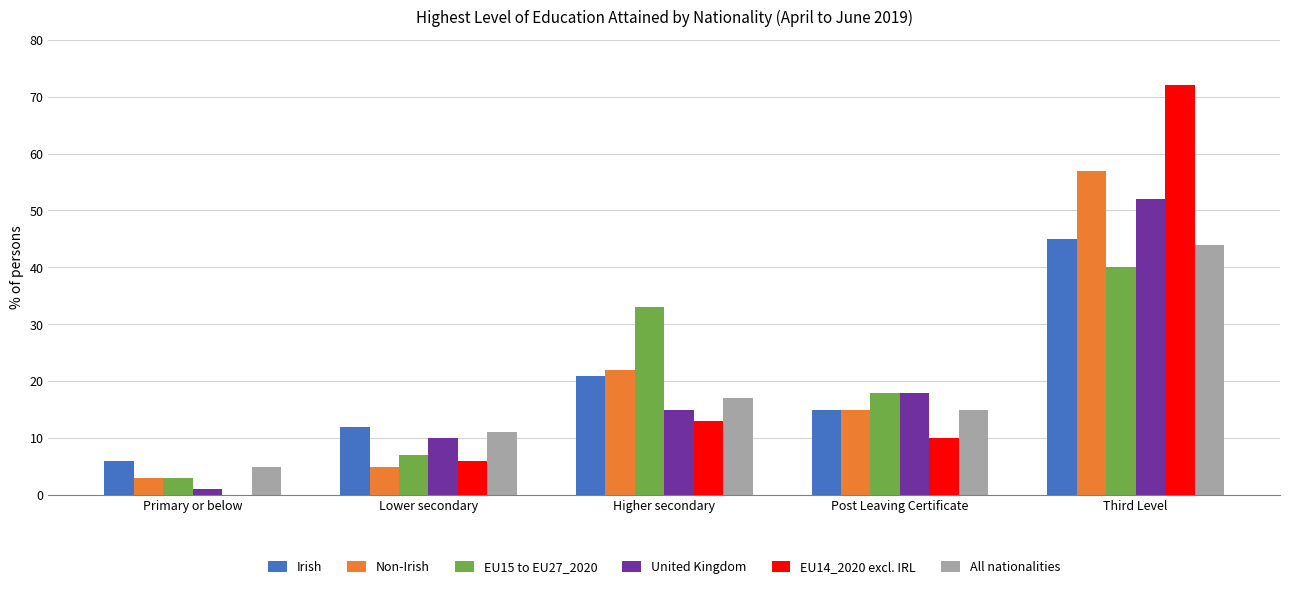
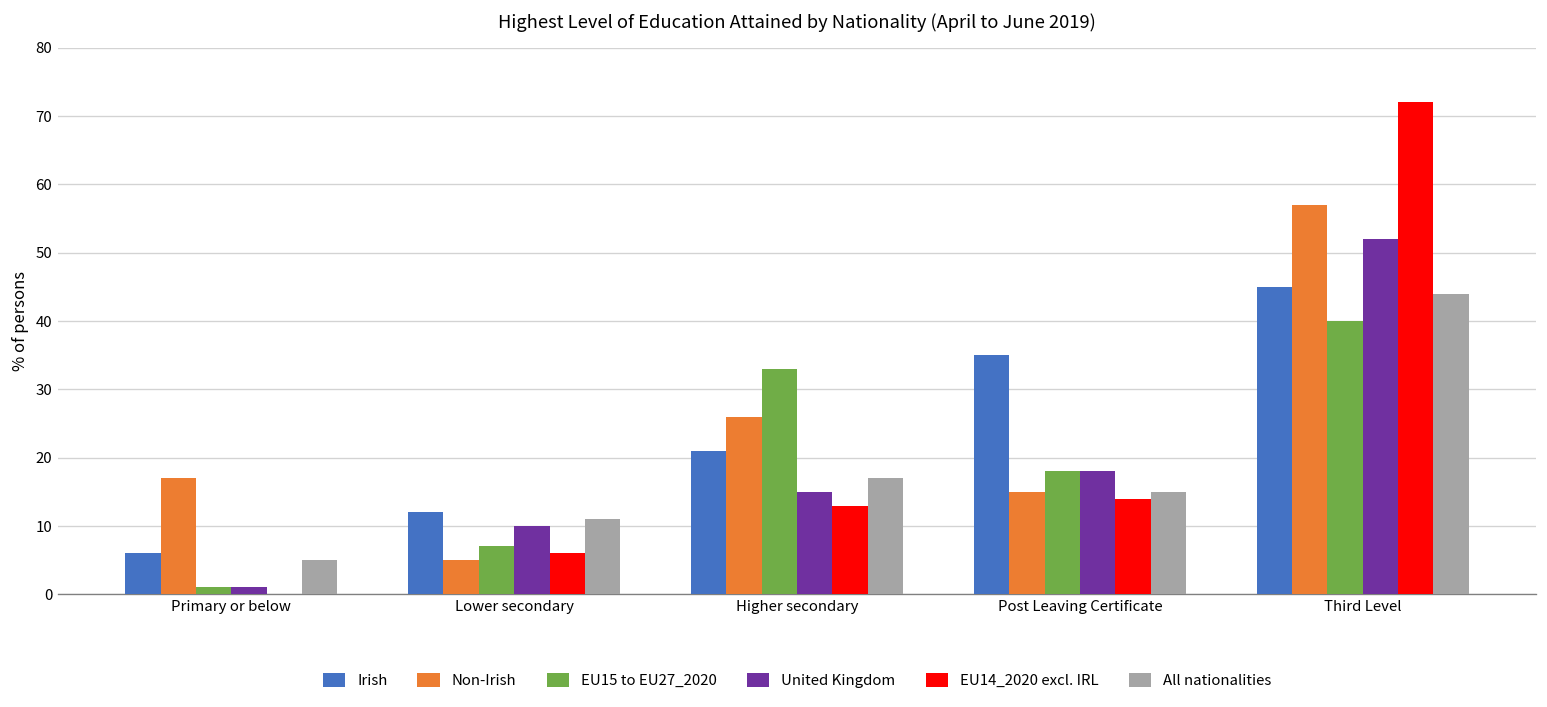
  {
    "Irish": {
      "Primary or below": 6,
      "Lower secondary": 12,
      "Higher secondary": 21,
-     "Post Leaving Certificate": 15,
+     "Post Leaving Certificate": 35,
      "Third Level": 45
    },
    "Non-Irish": {
-     "Primary or below": 3,
+     "Primary or below": 17,
      "Lower secondary": 5,
-     "Higher secondary": 22,
+     "Higher secondary": 26,
      "Post Leaving Certificate": 15,
      "Third Level": 57
    },
    "EU15 to EU27_2020": {
-     "Primary or below": 3,
+     "Primary or below": 1,
      "Lower secondary": 7,
      "Higher secondary": 33,
      "Post Leaving Certificate": 18,
      "Third Level": 40
    },
    "United Kingdom": {
      "Primary or below": 1,
      "Lower secondary": 10,
      "Higher secondary": 15,
      "Post Leaving Certificate": 18,
      "Third Level": 52
    },
    "EU14_2020 excl. IRL": {
      "Primary or below": 0,
      "Lower secondary": 6,
      "Higher secondary": 13,
-     "Post Leaving Certificate": 10,
+     "Post Leaving Certificate": 14,
      "Third Level": 72
    },
    "All nationalities": {
      "Primary or below": 5,
      "Lower secondary": 11,
      "Higher secondary": 17,
      "Post Leaving Certificate": 15,
      "Third Level": 44
    }
  }
